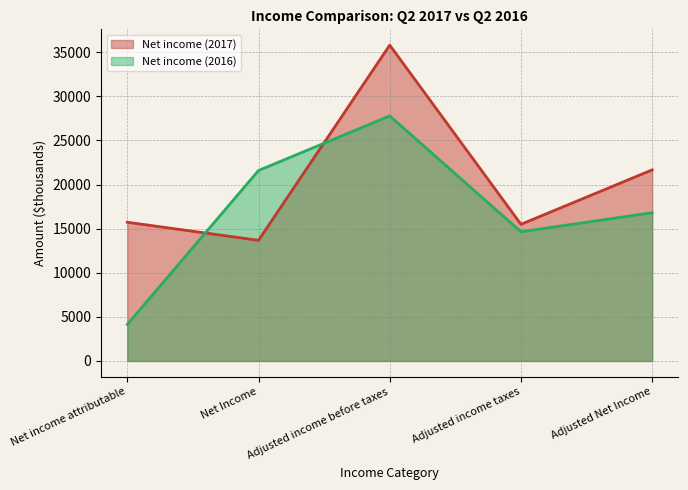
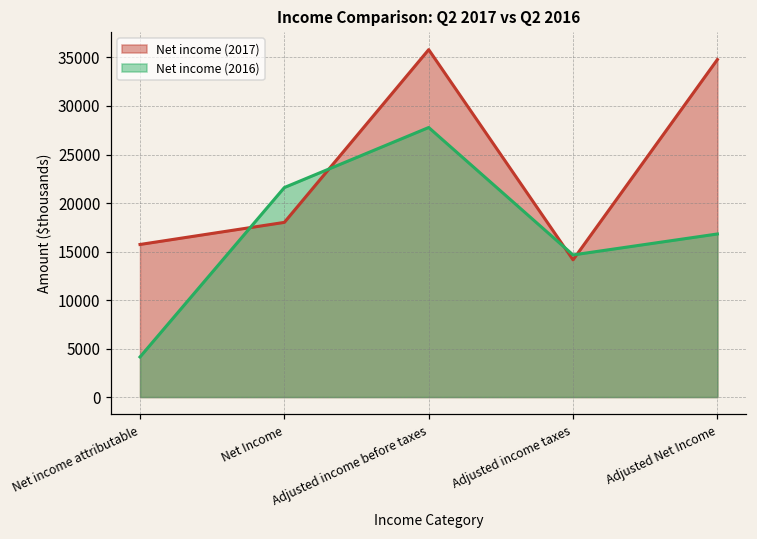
  {
    "Net income (2017)": {
      "Net income attributable": 16000,
-     "Net Income": 14000,
+     "Net Income": 18000,
      "Adjusted income before taxes": 36000,
-     "Adjusted income taxes": 15000,
-     "Adjusted Net Income": 22000
+     "Adjusted income taxes": 14000,
+     "Adjusted Net Income": 35000
    },
    "Net income (2016)": {
      "Net income attributable": 4000,
      "Net Income": 22000,
      "Adjusted income before taxes": 28000,
      "Adjusted income taxes": 15000,
      "Adjusted Net Income": 17000
    }
  }
